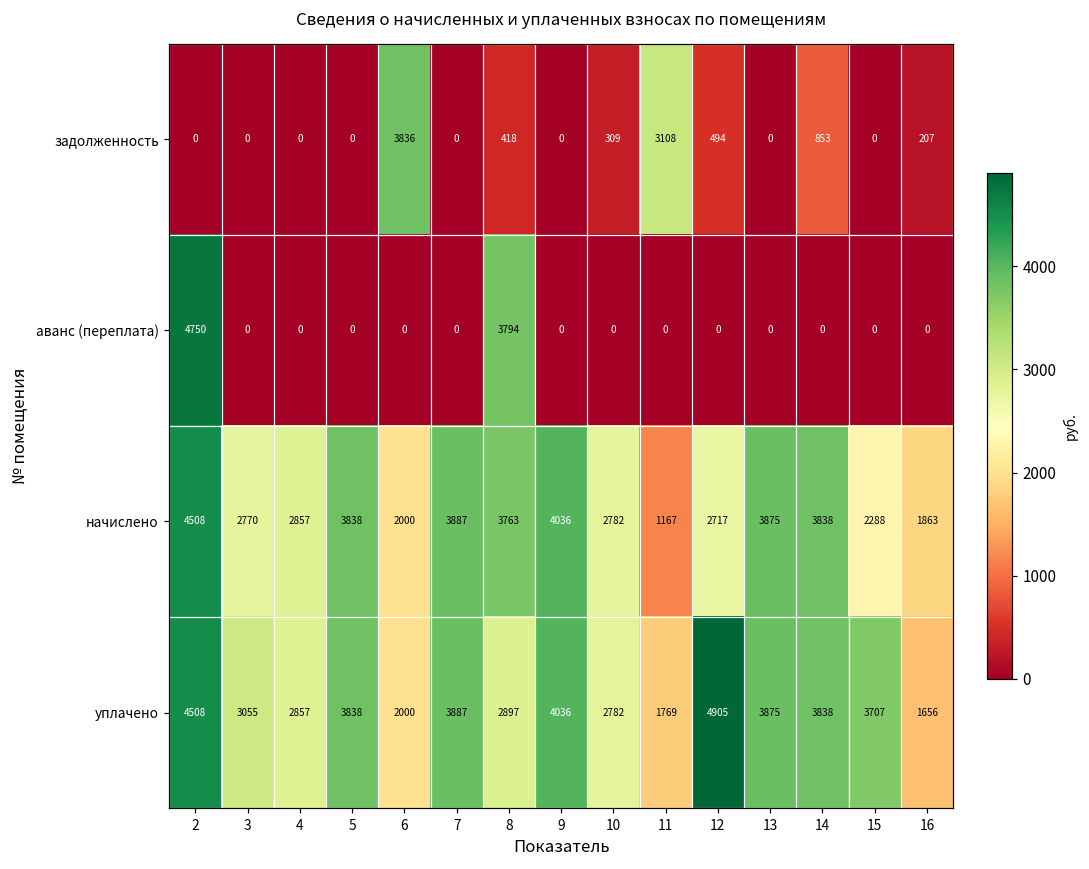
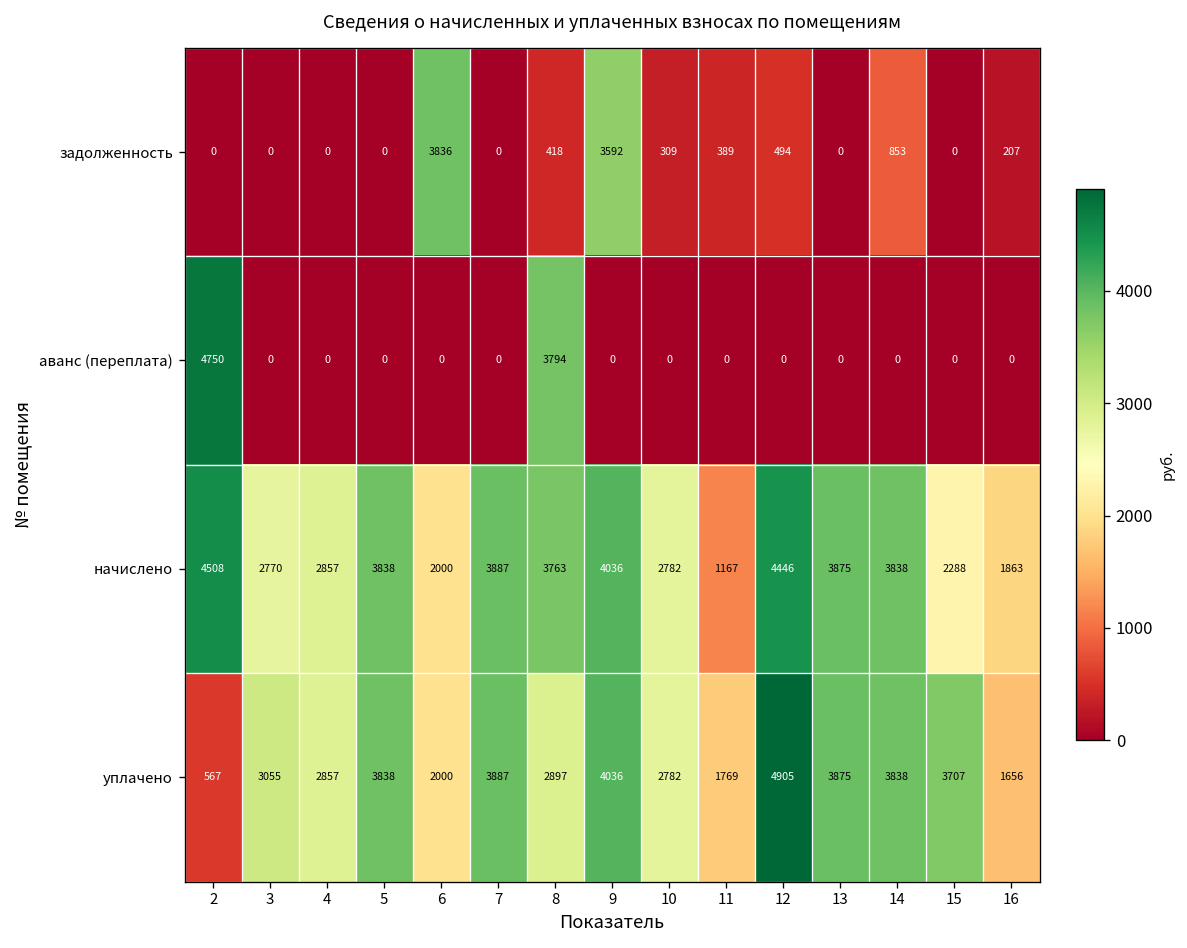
  {
    "задолженность": {
      "2": 0,
      "3": 0,
      "4": 0,
      "5": 0,
      "6": 3836,
      "7": 0,
      "8": 418,
-     "9": 0,
+     "9": 3592,
      "10": 309,
-     "11": 3108,
+     "11": 389,
      "12": 494,
      "13": 0,
      "14": 853,
      "15": 0,
      "16": 207
    },
    "аванс (переплата)": {
      "2": 4750,
      "3": 0,
      "4": 0,
      "5": 0,
      "6": 0,
      "7": 0,
      "8": 3794,
      "9": 0,
      "10": 0,
      "11": 0,
      "12": 0,
      "13": 0,
      "14": 0,
      "15": 0,
      "16": 0
    },
    "начислено": {
      "2": 4508,
      "3": 2770,
      "4": 2857,
      "5": 3838,
      "6": 2000,
      "7": 3887,
      "8": 3763,
      "9": 4036,
      "10": 2782,
      "11": 1167,
-     "12": 2717,
+     "12": 4446,
      "13": 3875,
      "14": 3838,
      "15": 2288,
      "16": 1863
    },
    "уплачено": {
-     "2": 4508,
+     "2": 567,
      "3": 3055,
      "4": 2857,
      "5": 3838,
      "6": 2000,
      "7": 3887,
      "8": 2897,
      "9": 4036,
      "10": 2782,
      "11": 1769,
      "12": 4905,
      "13": 3875,
      "14": 3838,
      "15": 3707,
      "16": 1656
    }
  }
